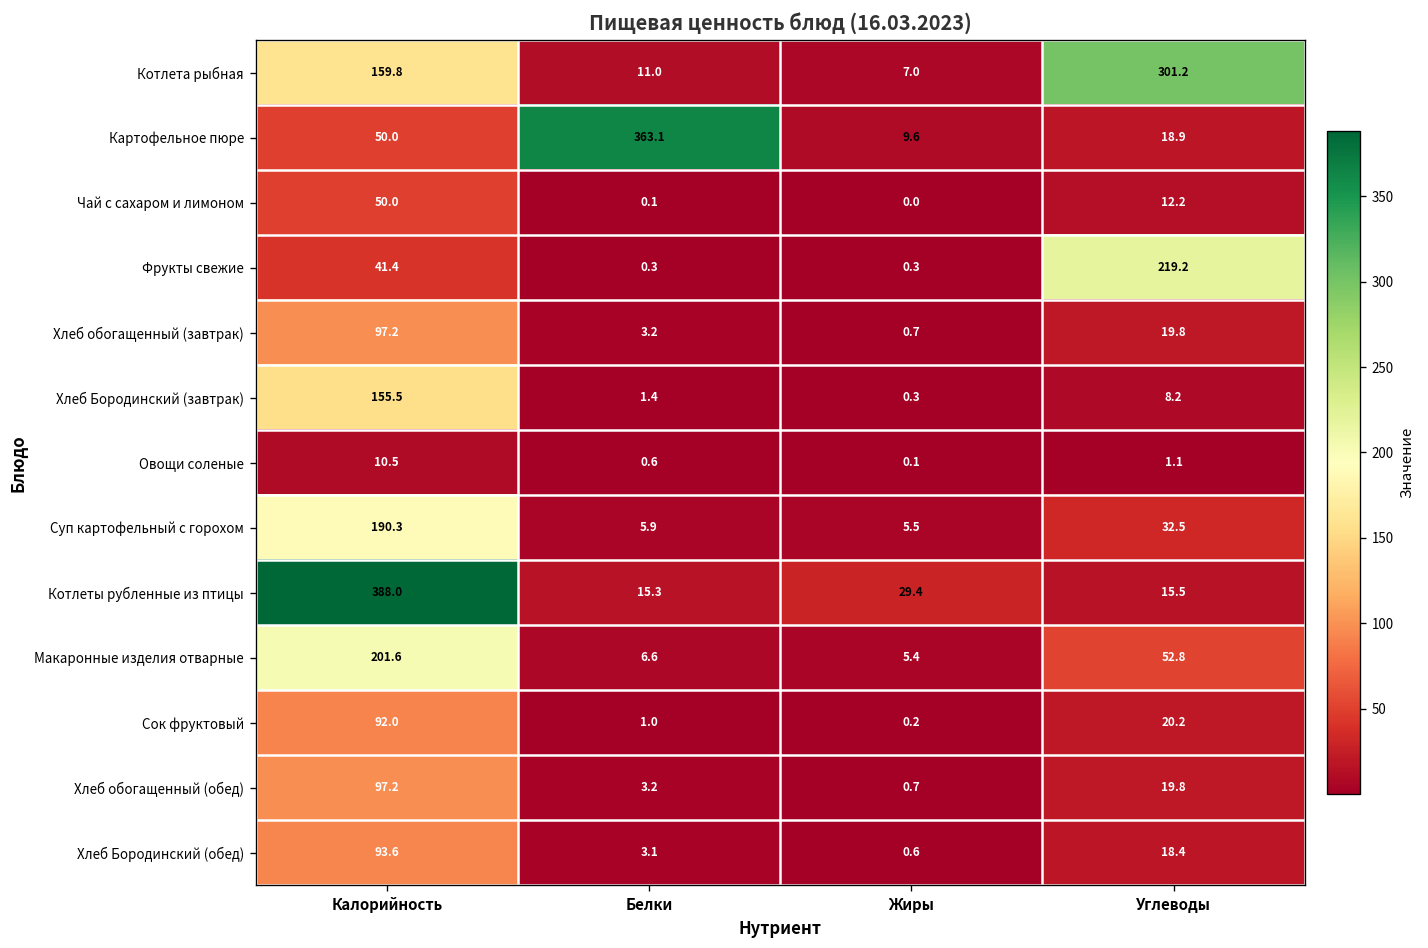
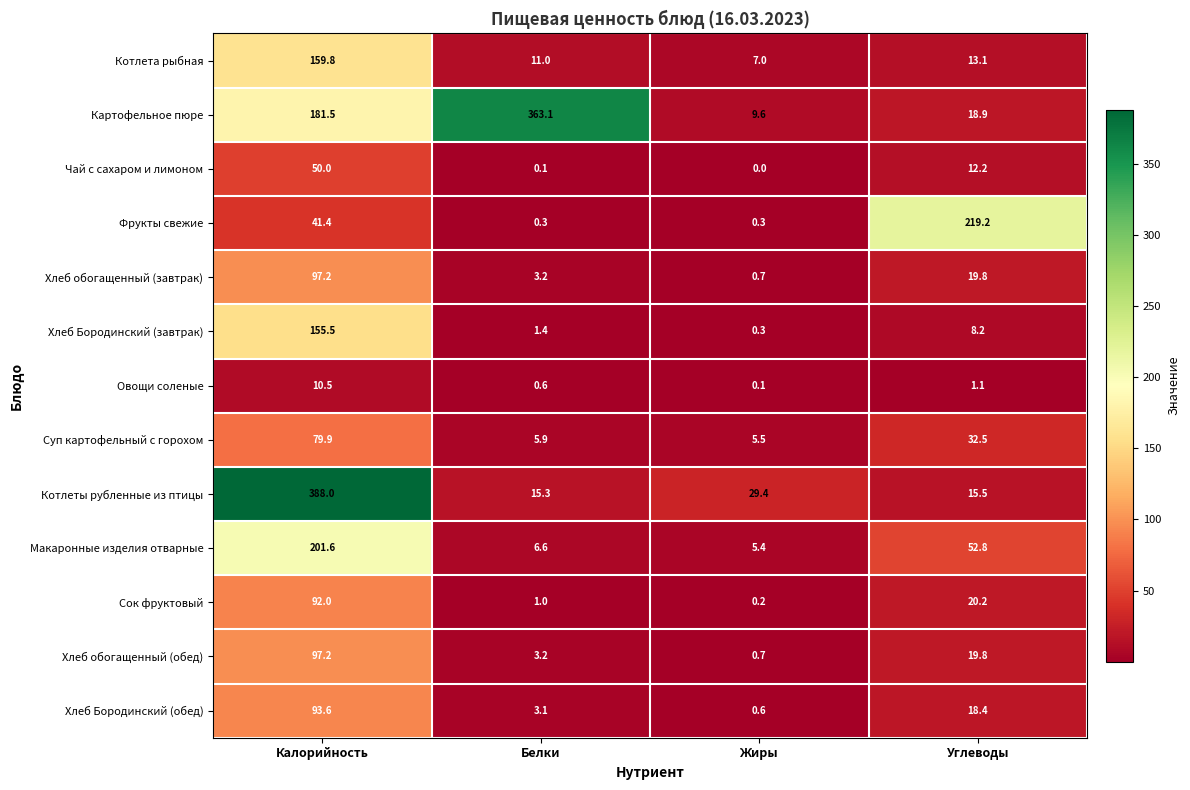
  {
    "Котлета рыбная": {
      "Калорийность": 159.8,
      "Белки": 11.0,
      "Жиры": 7.0,
-     "Углеводы": 301.2
+     "Углеводы": 13.1
    },
    "Картофельное пюре": {
-     "Калорийность": 50.0,
+     "Калорийность": 181.5,
      "Белки": 363.1,
      "Жиры": 9.6,
      "Углеводы": 18.9
    },
    "Чай с сахаром и лимоном": {
      "Калорийность": 50.0,
      "Белки": 0.1,
      "Жиры": 0.0,
      "Углеводы": 12.2
    },
    "Фрукты свежие": {
      "Калорийность": 41.4,
      "Белки": 0.3,
      "Жиры": 0.3,
      "Углеводы": 219.2
    },
    "Хлеб обогащенный (завтрак)": {
      "Калорийность": 97.2,
      "Белки": 3.2,
      "Жиры": 0.7,
      "Углеводы": 19.8
    },
    "Хлеб Бородинский (завтрак)": {
      "Калорийность": 155.5,
      "Белки": 1.4,
      "Жиры": 0.3,
      "Углеводы": 8.2
    },
    "Овощи соленые": {
      "Калорийность": 10.5,
      "Белки": 0.6,
      "Жиры": 0.1,
      "Углеводы": 1.1
    },
    "Суп картофельный с горохом": {
-     "Калорийность": 190.3,
+     "Калорийность": 79.9,
      "Белки": 5.9,
      "Жиры": 5.5,
      "Углеводы": 32.5
    },
    "Котлеты рубленные из птицы": {
      "Калорийность": 388.0,
      "Белки": 15.3,
      "Жиры": 29.4,
      "Углеводы": 15.5
    },
    "Макаронные изделия отварные": {
      "Калорийность": 201.6,
      "Белки": 6.6,
      "Жиры": 5.4,
      "Углеводы": 52.8
    },
    "Сок фруктовый": {
      "Калорийность": 92.0,
      "Белки": 1.0,
      "Жиры": 0.2,
      "Углеводы": 20.2
    },
    "Хлеб обогащенный (обед)": {
      "Калорийность": 97.2,
      "Белки": 3.2,
      "Жиры": 0.7,
      "Углеводы": 19.8
    },
    "Хлеб Бородинский (обед)": {
      "Калорийность": 93.6,
      "Белки": 3.1,
      "Жиры": 0.6,
      "Углеводы": 18.4
    }
  }
